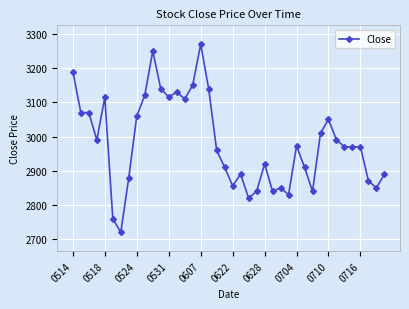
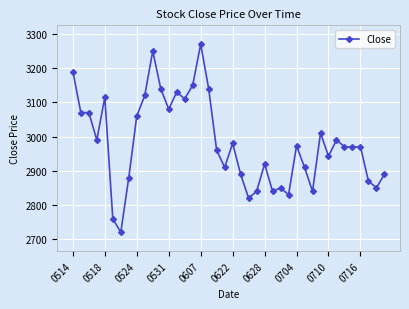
  {
    "0514": 3190,
    "0518": 3110,
    "0524": 3060,
-   "0531": 3120,
+   "0531": 3080,
    "0607": 3270,
-   "0622": 2860,
+   "0622": 2980,
    "0628": 2920,
    "0704": 2970,
-   "0710": 3050,
+   "0710": 2940,
    "0716": 2970
  }
